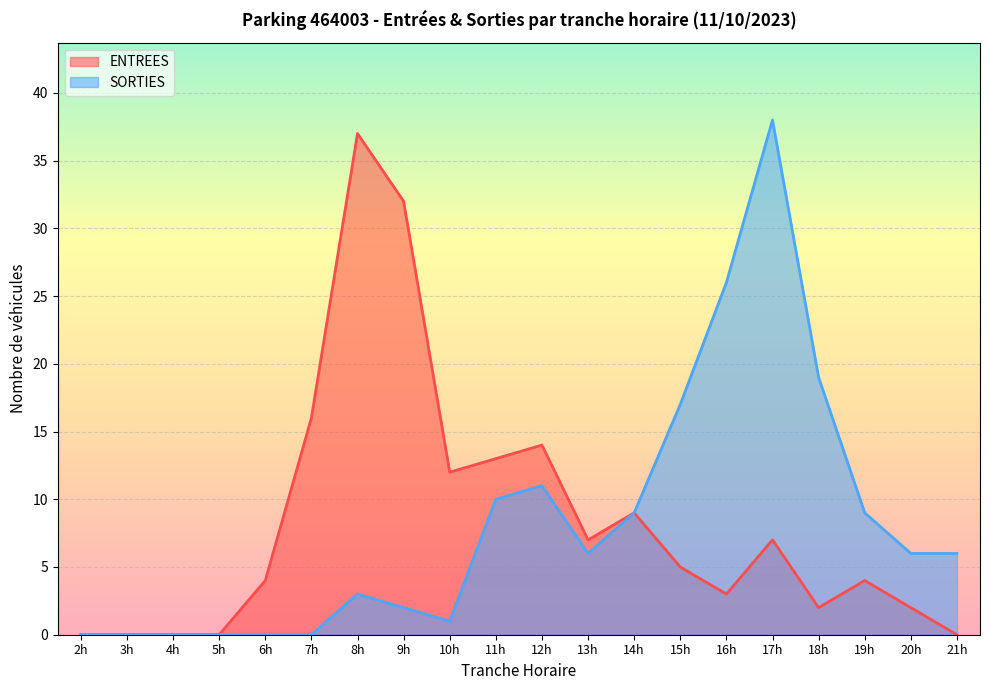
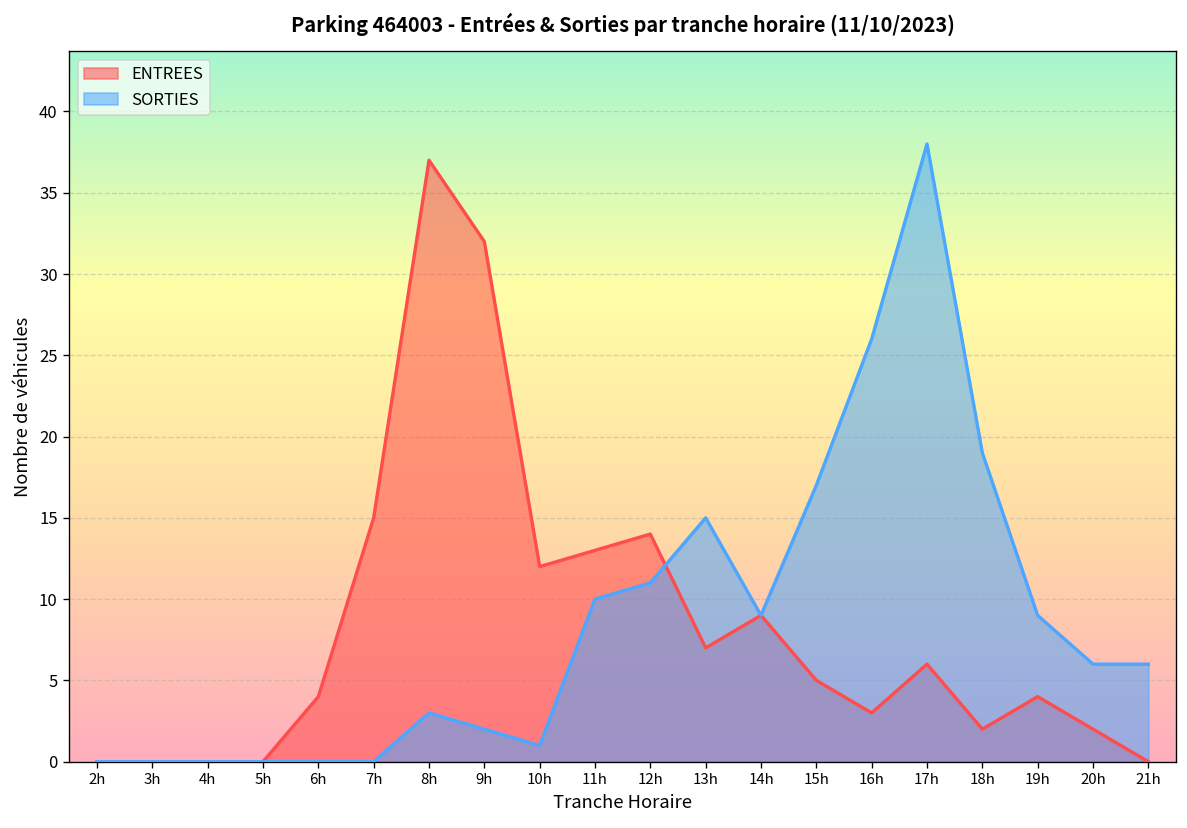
  {
    "ENTREES": {
      "6h": 4,
-     "7h": 16,
+     "7h": 15,
      "8h": 37,
      "9h": 32,
      "10h": 12,
      "11h": 13,
      "12h": 14,
      "13h": 7,
      "15h": 5,
      "16h": 3,
-     "17h": 7,
+     "17h": 6,
      "18h": 2,
      "19h": 4,
      "20h": 2,
      "21h": 0
    },
    "SORTIES": {
      "6h": 0,
      "7h": 0,
      "8h": 3,
      "9h": 2,
      "10h": 1,
      "11h": 10,
      "12h": 11,
-     "13h": 6,
+     "13h": 15,
      "15h": 17,
      "16h": 26,
      "17h": 38,
      "18h": 19,
      "19h": 9,
      "20h": 6,
      "21h": 6
    }
  }
